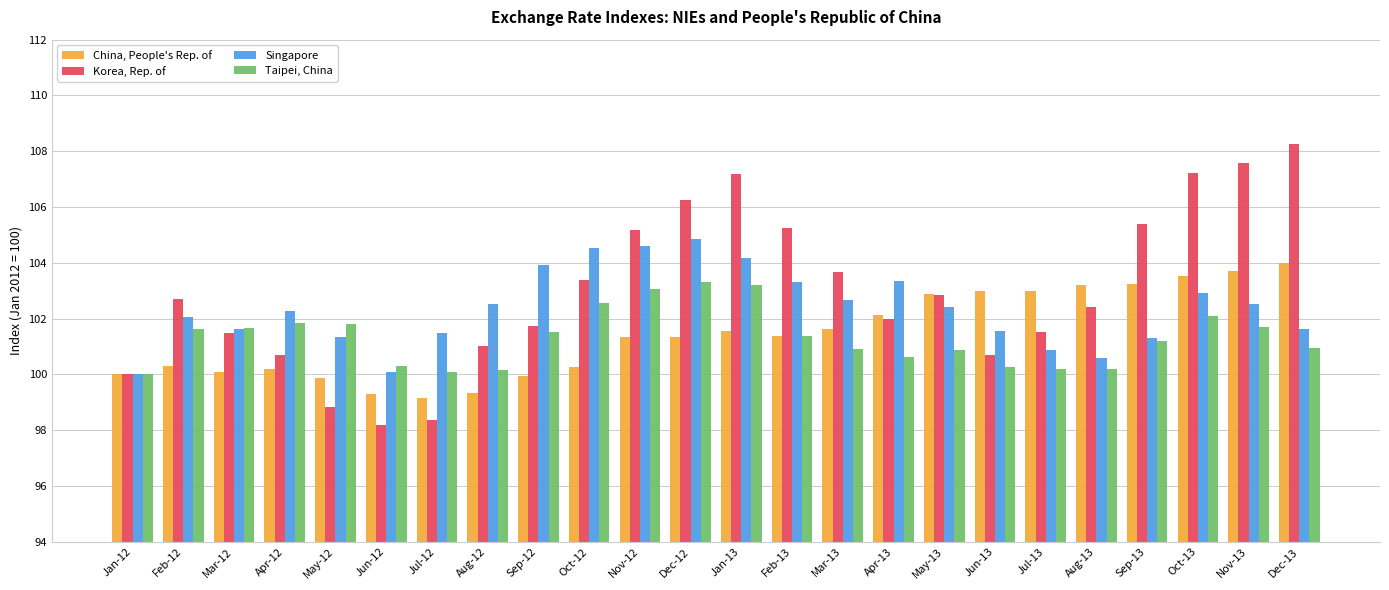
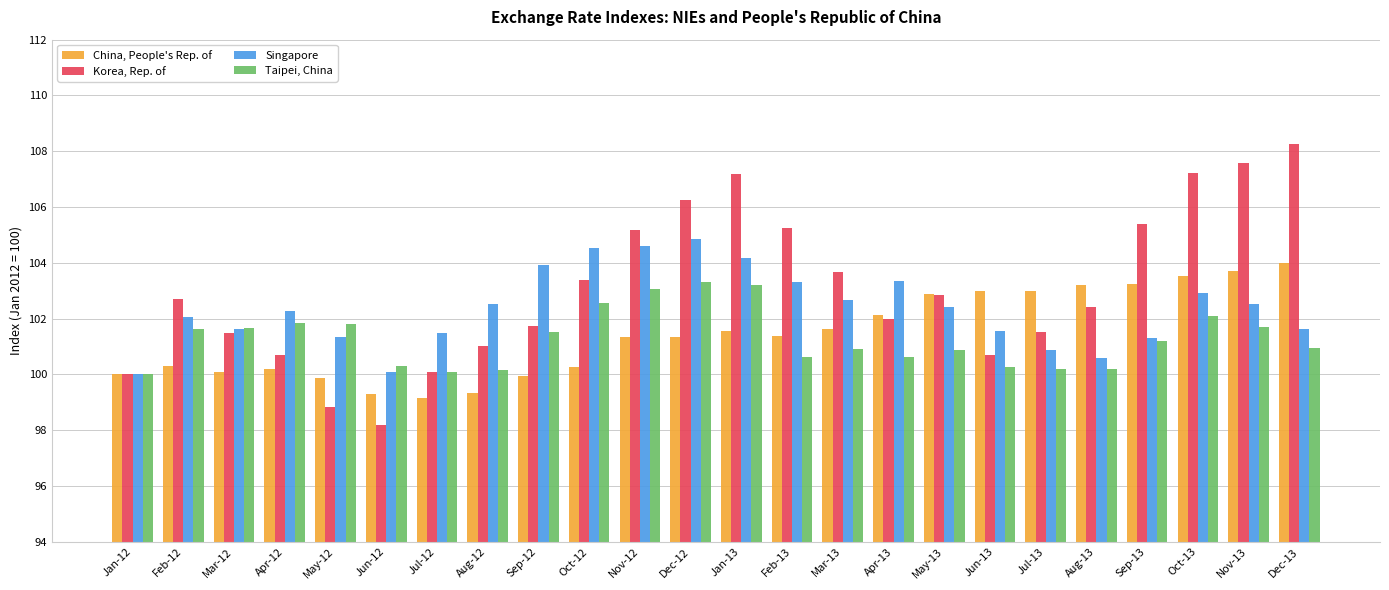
  {
    "China, People's Rep. of": {
      "Jan-12": 100.0,
      "Feb-12": 100.3,
      "Mar-12": 100.1,
      "Apr-12": 100.2,
      "May-12": 99.9,
      "Jun-12": 99.3,
      "Jul-12": 99.2,
      "Aug-12": 99.4,
      "Sep-12": 100.0,
      "Oct-12": 100.3,
      "Nov-12": 101.4,
      "Dec-12": 101.4,
      "Jan-13": 101.5,
      "Feb-13": 101.4,
      "Mar-13": 101.6,
      "Apr-13": 102.1,
      "May-13": 102.9,
      "Jun-13": 103.0,
      "Jul-13": 103.0,
      "Aug-13": 103.2,
      "Sep-13": 103.2,
      "Oct-13": 103.5,
      "Nov-13": 103.7,
      "Dec-13": 104.0
    },
    "Korea, Rep. of": {
      "Jan-12": 100.0,
      "Feb-12": 102.7,
      "Mar-12": 101.5,
      "Apr-12": 100.7,
      "May-12": 98.8,
      "Jun-12": 98.2,
-     "Jul-12": 98.4,
+     "Jul-12": 100.1,
      "Aug-12": 101.0,
      "Sep-12": 101.8,
      "Oct-12": 103.4,
      "Nov-12": 105.2,
      "Dec-12": 106.3,
      "Jan-13": 107.2,
      "Feb-13": 105.2,
      "Mar-13": 103.7,
      "Apr-13": 102.0,
      "May-13": 102.9,
      "Jun-13": 100.7,
      "Jul-13": 101.5,
      "Aug-13": 102.4,
      "Sep-13": 105.4,
      "Oct-13": 107.2,
      "Nov-13": 107.6,
      "Dec-13": 108.3
    },
    "Singapore": {
      "Jan-12": 100.0,
      "Feb-12": 102.1,
      "Mar-12": 101.6,
      "Apr-12": 102.3,
      "May-12": 101.4,
      "Jun-12": 100.1,
      "Jul-12": 101.5,
      "Aug-12": 102.5,
      "Sep-12": 103.9,
      "Oct-12": 104.5,
      "Nov-12": 104.6,
      "Dec-12": 104.9,
      "Jan-13": 104.2,
      "Feb-13": 103.3,
      "Mar-13": 102.7,
      "Apr-13": 103.4,
      "May-13": 102.4,
      "Jun-13": 101.6,
      "Jul-13": 100.9,
      "Aug-13": 100.6,
      "Sep-13": 101.3,
      "Oct-13": 102.9,
      "Nov-13": 102.5,
      "Dec-13": 101.6
    },
    "Taipei, China": {
      "Jan-12": 100.0,
      "Feb-12": 101.6,
      "Mar-12": 101.7,
      "Apr-12": 101.8,
      "May-12": 101.8,
      "Jun-12": 100.3,
      "Jul-12": 100.1,
      "Aug-12": 100.2,
      "Sep-12": 101.5,
      "Oct-12": 102.6,
      "Nov-12": 103.1,
      "Dec-12": 103.3,
      "Jan-13": 103.2,
-     "Feb-13": 101.4,
+     "Feb-13": 100.6,
      "Mar-13": 100.9,
      "Apr-13": 100.6,
      "May-13": 100.9,
      "Jun-13": 100.3,
      "Jul-13": 100.2,
      "Aug-13": 100.2,
      "Sep-13": 101.2,
      "Oct-13": 102.1,
      "Nov-13": 101.7,
      "Dec-13": 101.0
    }
  }
